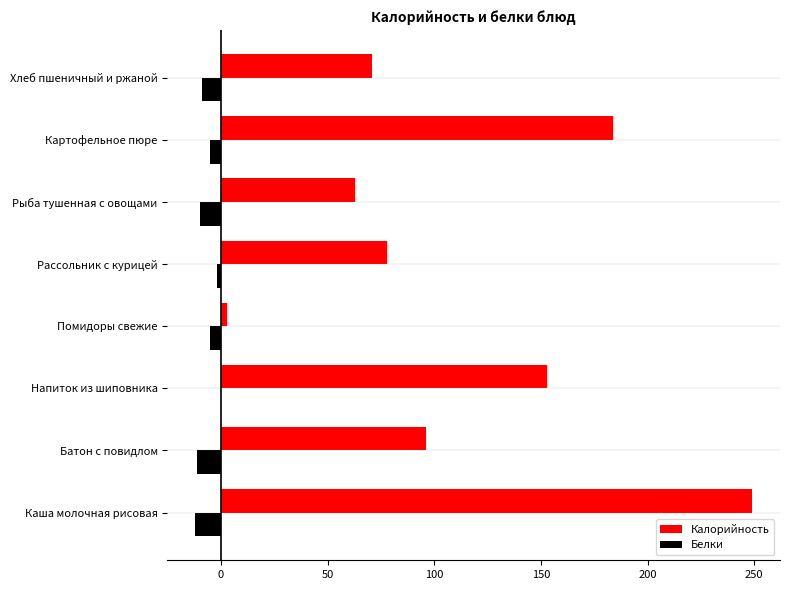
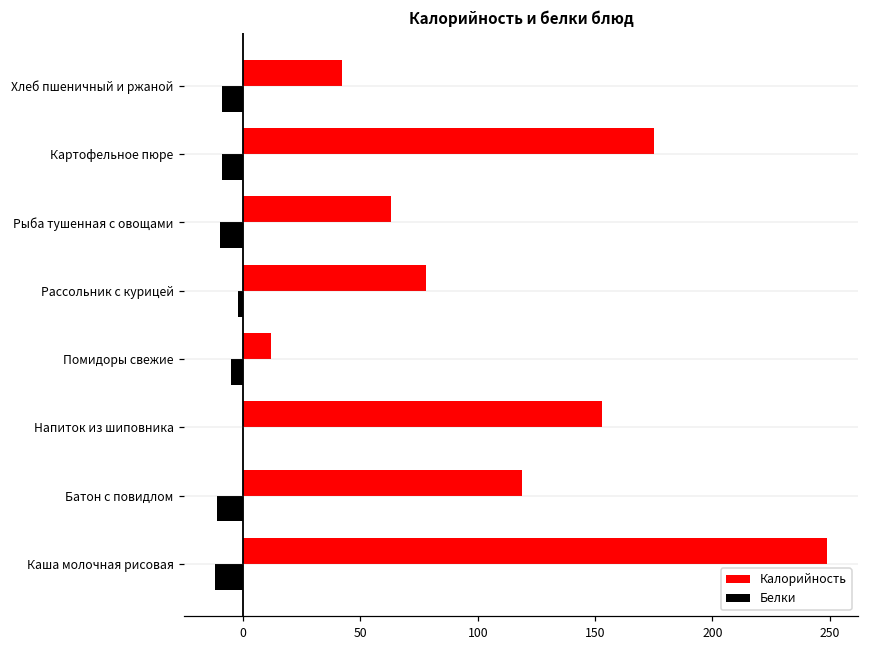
  {
    "Калорийность": {
-     "Хлеб пшеничный и ржаной": 71,
-     "Картофельное пюре": 184,
+     "Хлеб пшеничный и ржаной": 42,
+     "Картофельное пюре": 175,
      "Рыба тушенная с овощами": 63,
      "Рассольник с курицей": 78,
-     "Помидоры свежие": 3,
+     "Помидоры свежие": 12,
      "Напиток из шиповника": 153,
-     "Батон с повидлом": 96,
+     "Батон с повидлом": 119,
      "Каша молочная рисовая": 249
    },
    "Белки": {
      "Хлеб пшеничный и ржаной": -9,
-     "Картофельное пюре": -5,
+     "Картофельное пюре": -9,
      "Рыба тушенная с овощами": -10,
      "Рассольник с курицей": -2,
      "Помидоры свежие": -5,
      "Напиток из шиповника": 0,
      "Батон с повидлом": -11,
      "Каша молочная рисовая": -12
    }
  }
